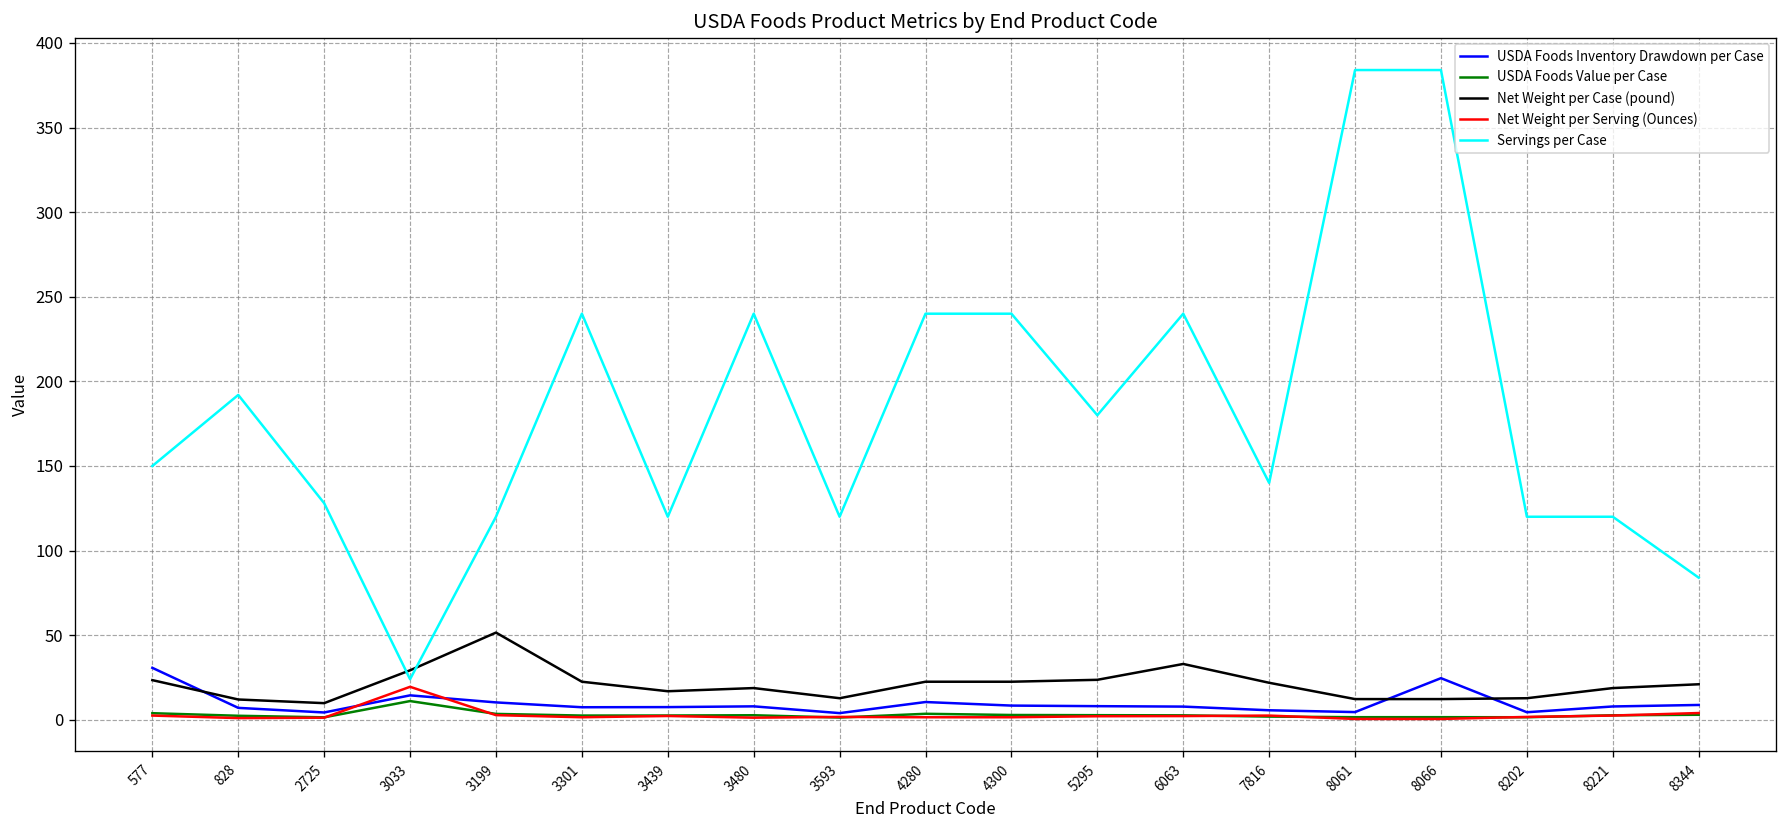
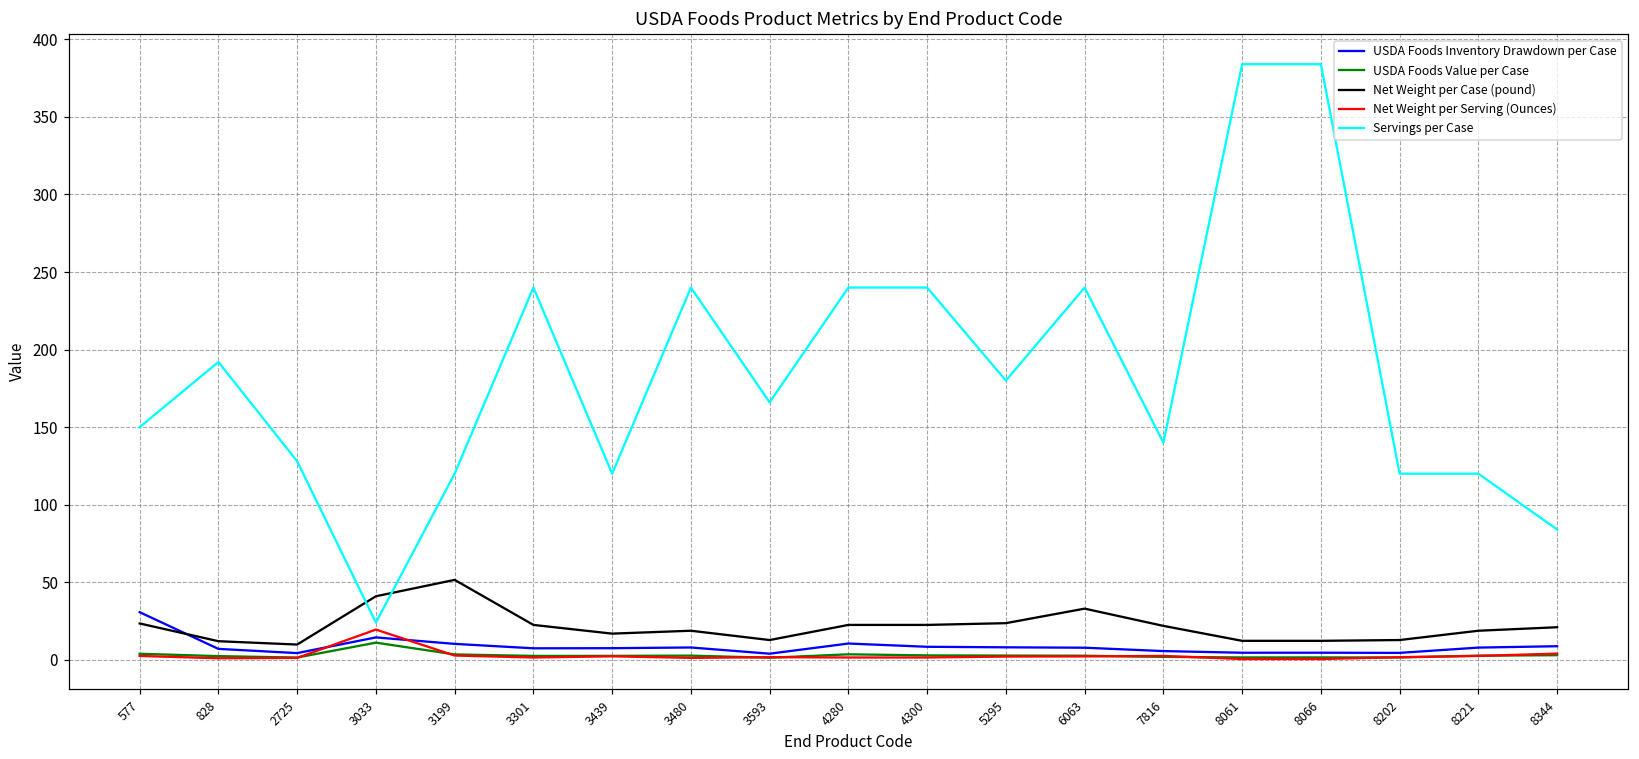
  {
    "USDA Foods Inventory Drawdown per Case": {
      "577": 31,
      "828": 7,
      "2725": 4,
      "3033": 14,
      "3199": 10,
      "3301": 7,
      "3439": 8,
      "3480": 8,
      "3593": 4,
      "4280": 11,
      "4300": 8,
      "5295": 8,
      "6063": 8,
      "7816": 6,
      "8061": 5,
-     "8066": 25,
+     "8066": 5,
      "8202": 4,
      "8221": 8,
      "8344": 9
    },
    "USDA Foods Value per Case": {
      "3033": 11,
      "4280": 4
    },
    "Net Weight per Case (pound)": {
      "577": 23,
      "828": 12,
      "2725": 10,
-     "3033": 29,
+     "3033": 41,
      "3199": 52,
      "3301": 23,
      "3439": 17,
      "3480": 19,
      "3593": 13,
      "4280": 23,
      "4300": 23,
      "5295": 24,
      "6063": 33,
      "7816": 22,
      "8061": 12,
      "8066": 12,
      "8202": 13,
      "8221": 19,
      "8344": 21
    },
    "Net Weight per Serving (Ounces)": {
      "3033": 20,
      "4280": 2
    },
    "Servings per Case": {
      "577": 150,
      "828": 192,
      "2725": 128,
      "3033": 24,
      "3199": 120,
      "3301": 240,
      "3439": 120,
      "3480": 240,
-     "3593": 120,
+     "3593": 166,
      "4280": 240,
      "4300": 240,
      "5295": 180,
      "6063": 240,
      "7816": 140,
      "8061": 384,
      "8066": 384,
      "8202": 120,
      "8221": 120,
      "8344": 84
    }
  }
